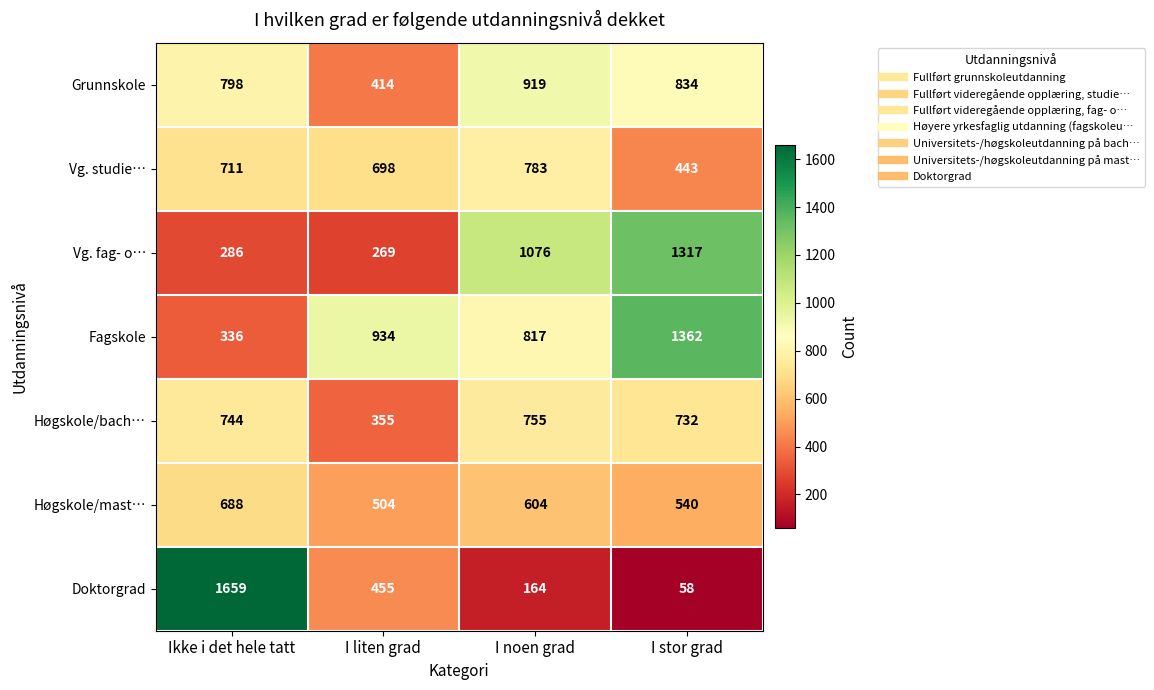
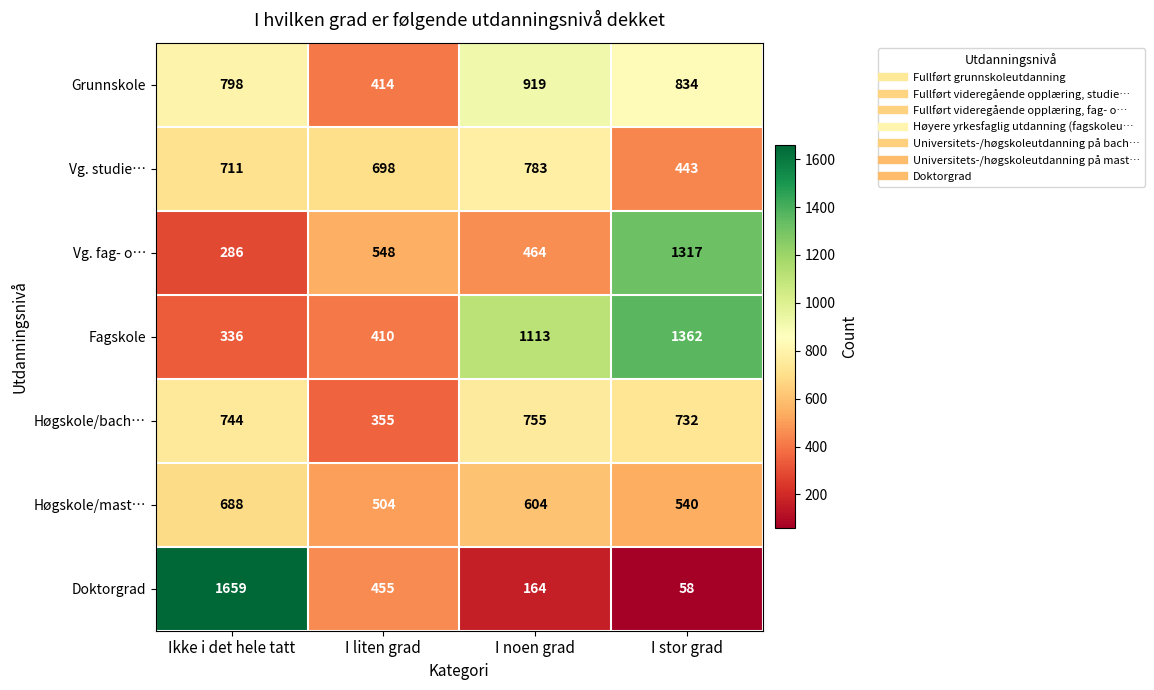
  {
    "Grunnskole": {
      "Ikke i det hele tatt": 798,
      "I liten grad": 414,
      "I noen grad": 919,
      "I stor grad": 834
    },
    "Vg. studie…": {
      "Ikke i det hele tatt": 711,
      "I liten grad": 698,
      "I noen grad": 783,
      "I stor grad": 443
    },
    "Vg. fag- o…": {
      "Ikke i det hele tatt": 286,
-     "I liten grad": 269,
-     "I noen grad": 1076,
+     "I liten grad": 548,
+     "I noen grad": 464,
      "I stor grad": 1317
    },
    "Fagskole": {
      "Ikke i det hele tatt": 336,
-     "I liten grad": 934,
-     "I noen grad": 817,
+     "I liten grad": 410,
+     "I noen grad": 1113,
      "I stor grad": 1362
    },
    "Høgskole/bach…": {
      "Ikke i det hele tatt": 744,
      "I liten grad": 355,
      "I noen grad": 755,
      "I stor grad": 732
    },
    "Høgskole/mast…": {
      "Ikke i det hele tatt": 688,
      "I liten grad": 504,
      "I noen grad": 604,
      "I stor grad": 540
    },
    "Doktorgrad": {
      "Ikke i det hele tatt": 1659,
      "I liten grad": 455,
      "I noen grad": 164,
      "I stor grad": 58
    }
  }
